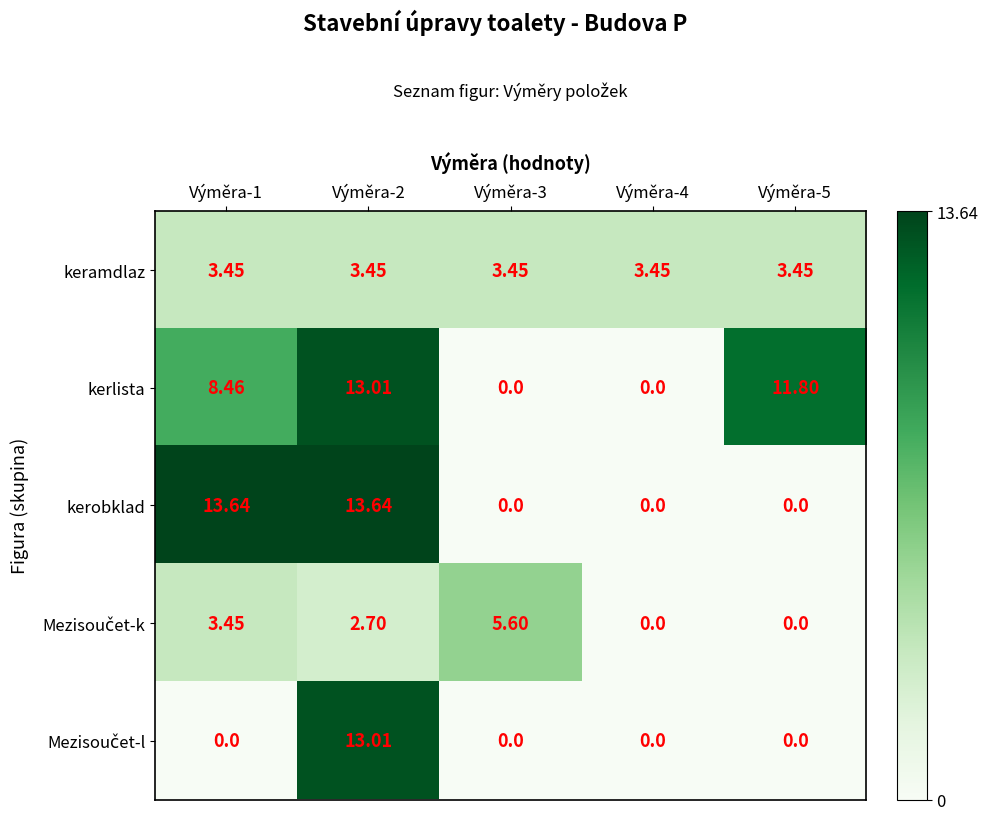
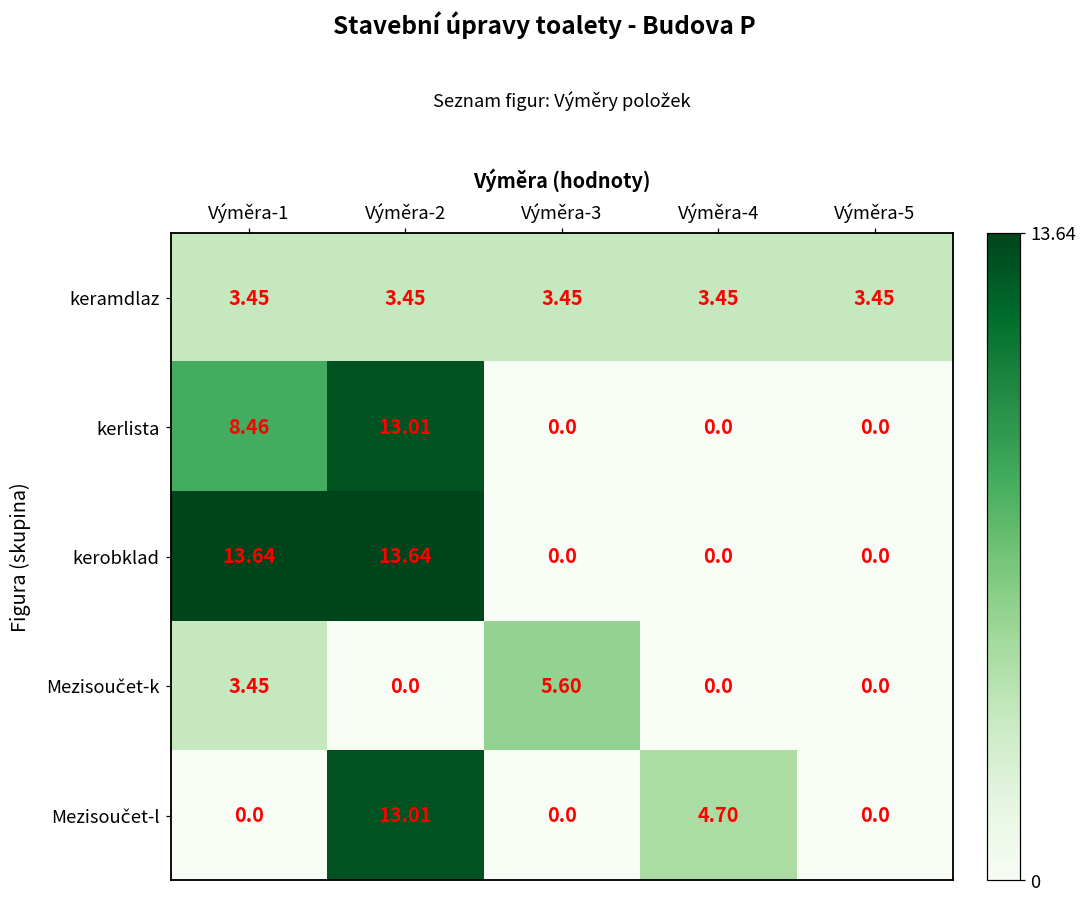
  {
    "keramdlaz": {
      "Výměra-1": 3.45,
      "Výměra-2": 3.45,
      "Výměra-3": 3.45,
      "Výměra-4": 3.45,
      "Výměra-5": 3.45
    },
    "kerlista": {
      "Výměra-1": 8.46,
      "Výměra-2": 13.01,
      "Výměra-3": 0.0,
      "Výměra-4": 0.0,
-     "Výměra-5": 11.80
+     "Výměra-5": 0.0
    },
    "kerobklad": {
      "Výměra-1": 13.64,
      "Výměra-2": 13.64,
      "Výměra-3": 0.0,
      "Výměra-4": 0.0,
      "Výměra-5": 0.0
    },
    "Mezisoučet-k": {
      "Výměra-1": 3.45,
-     "Výměra-2": 2.70,
+     "Výměra-2": 0.0,
      "Výměra-3": 5.60,
      "Výměra-4": 0.0,
      "Výměra-5": 0.0
    },
    "Mezisoučet-l": {
      "Výměra-1": 0.0,
      "Výměra-2": 13.01,
      "Výměra-3": 0.0,
-     "Výměra-4": 0.0,
+     "Výměra-4": 4.70,
      "Výměra-5": 0.0
    }
  }
